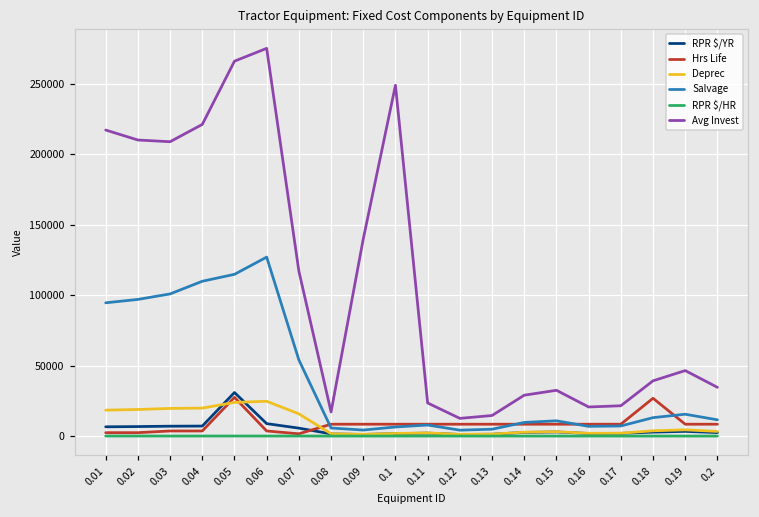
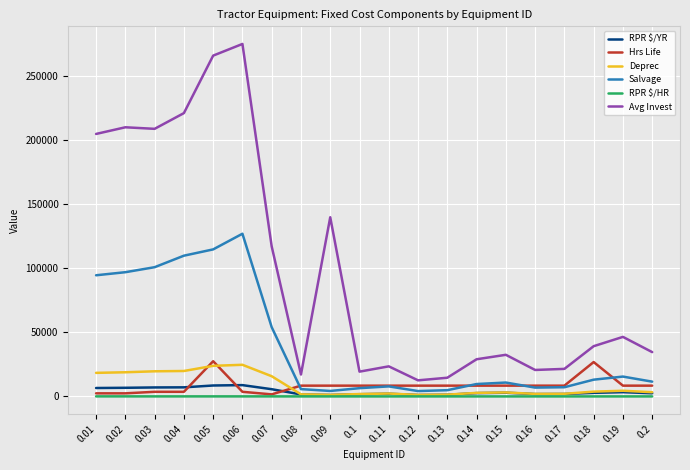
  {
    "RPR $/YR": {
      "0.01": 7000,
      "0.02": 7000,
      "0.03": 7000,
      "0.04": 7000,
-     "0.05": 31000,
+     "0.05": 9000,
      "0.06": 9000,
      "0.07": 6000
    },
    "Hrs Life": {
      "0.01": 2000,
      "0.02": 2000,
      "0.03": 4000,
      "0.04": 4000,
      "0.05": 27000,
      "0.06": 4000,
      "0.08": 8000,
      "0.09": 8000,
      "0.12": 8000,
      "0.13": 8000,
      "0.15": 8000,
      "0.18": 27000,
      "0.19": 8000,
      "0.2": 8000
    },
    "Deprec": {
      "0.01": 18000,
      "0.02": 19000,
      "0.03": 20000,
      "0.04": 20000,
      "0.05": 24000,
      "0.06": 25000,
      "0.07": 16000
    },
    "Salvage": {
      "0.01": 95000,
      "0.02": 97000,
      "0.03": 101000,
      "0.04": 110000,
      "0.05": 115000,
      "0.06": 127000,
      "0.07": 54000,
      "0.08": 6000,
      "0.09": 4000,
      "0.12": 4000,
      "0.13": 5000,
      "0.15": 11000,
      "0.18": 13000,
      "0.19": 15000,
      "0.2": 12000
    },
    "RPR $/HR": {
      "0.01": 0,
      "0.02": 0,
      "0.03": 0,
      "0.04": 0,
      "0.05": 0,
      "0.06": 0,
      "0.11": 0,
      "0.14": 0,
      "0.15": 0,
      "0.18": 0,
      "0.19": 0,
      "0.2": 0
    },
    "Avg Invest": {
-     "0.01": 217000,
+     "0.01": 205000,
      "0.02": 210000,
      "0.03": 209000,
      "0.04": 221000,
      "0.05": 266000,
      "0.06": 275000,
      "0.07": 117000,
      "0.08": 17000,
      "0.09": 140000,
-     "0.1": 249000,
+     "0.1": 19000,
      "0.11": 23000,
      "0.12": 13000,
      "0.13": 15000,
      "0.14": 29000,
      "0.15": 32000,
      "0.16": 21000,
      "0.17": 21000,
      "0.18": 39000,
      "0.19": 46000,
      "0.2": 35000
    }
  }
